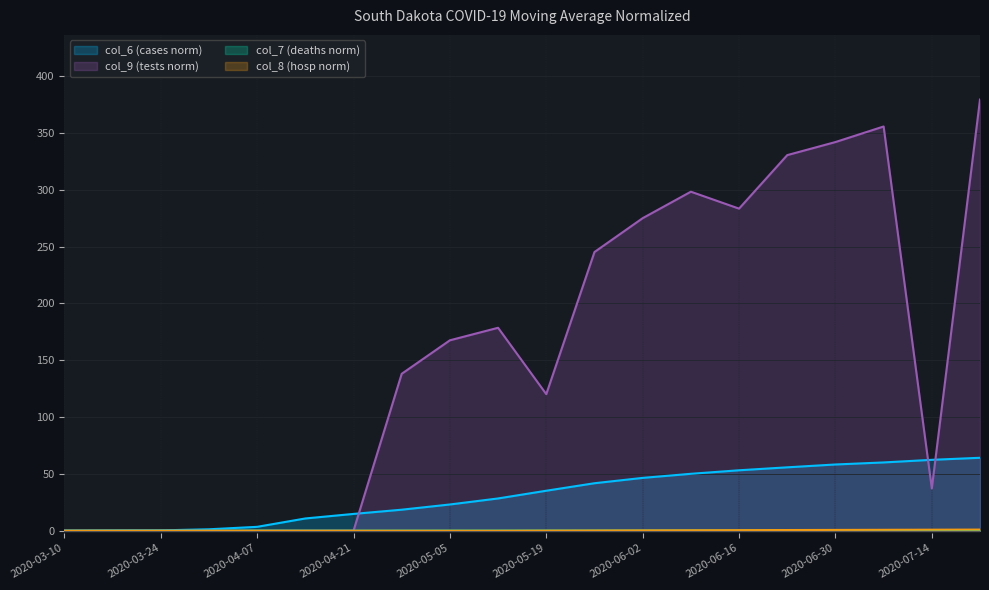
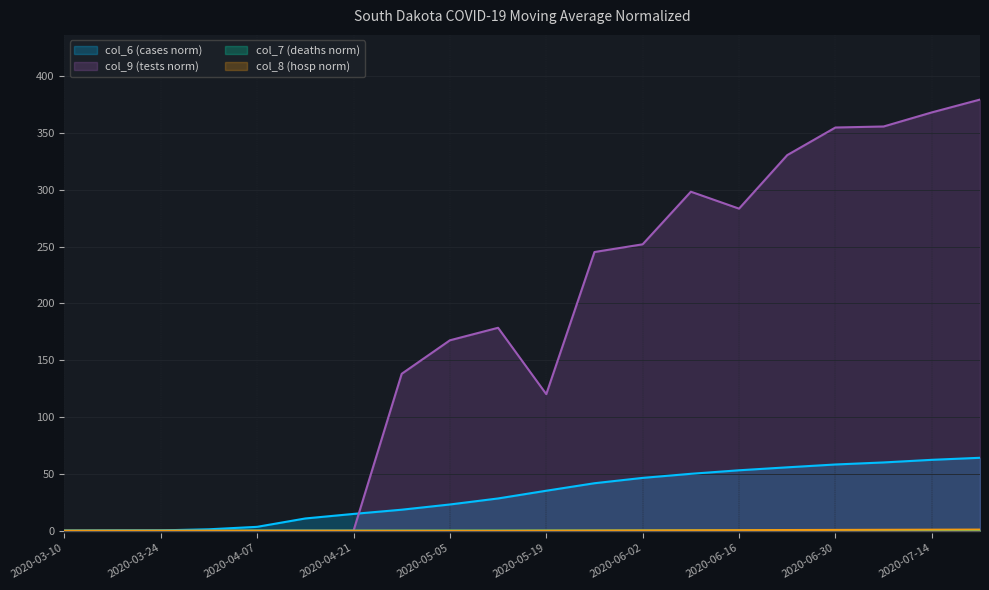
  {
    "col_9 (tests norm)": {
      "2020-05-05": 168,
      "2020-05-19": 120,
-     "2020-06-02": 275,
+     "2020-06-02": 252,
      "2020-06-16": 284,
-     "2020-06-30": 342,
-     "2020-07-14": 37
+     "2020-06-30": 355,
+     "2020-07-14": 368
    }
  }
